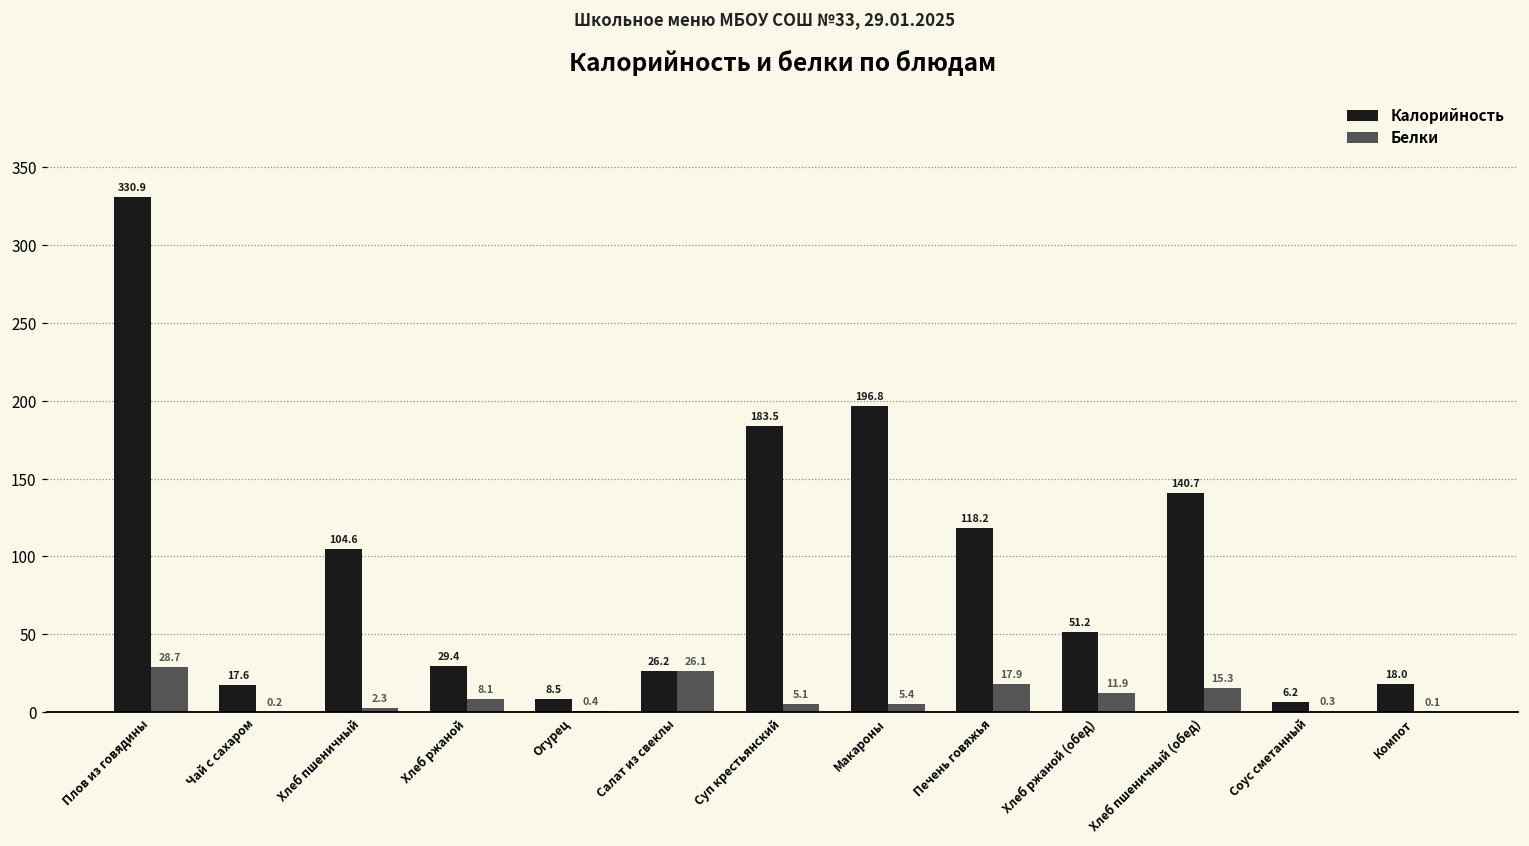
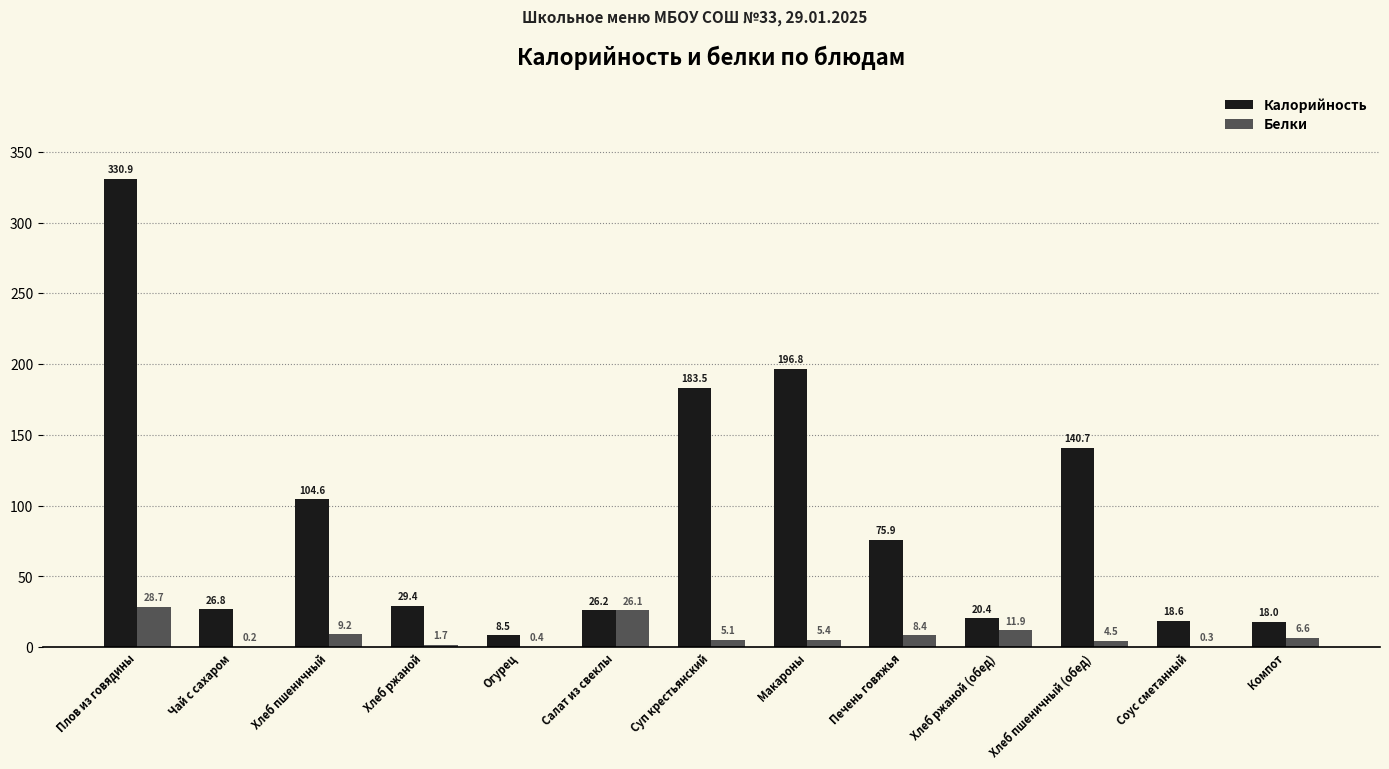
  {
    "Калорийность": {
      "Плов из говядины": 330.9,
-     "Чай с сахаром": 17.6,
+     "Чай с сахаром": 26.8,
      "Хлеб пшеничный": 104.6,
      "Хлеб ржаной": 29.4,
      "Огурец": 8.5,
      "Салат из свеклы": 26.2,
      "Суп крестьянский": 183.5,
      "Макароны": 196.8,
-     "Печень говяжья": 118.2,
-     "Хлеб ржаной (обед)": 51.2,
+     "Печень говяжья": 75.9,
+     "Хлеб ржаной (обед)": 20.4,
      "Хлеб пшеничный (обед)": 140.7,
-     "Соус сметанный": 6.2,
+     "Соус сметанный": 18.6,
      "Компот": 18.0
    },
    "Белки": {
      "Плов из говядины": 28.7,
      "Чай с сахаром": 0.2,
-     "Хлеб пшеничный": 2.3,
-     "Хлеб ржаной": 8.1,
+     "Хлеб пшеничный": 9.2,
+     "Хлеб ржаной": 1.7,
      "Огурец": 0.4,
      "Салат из свеклы": 26.1,
      "Суп крестьянский": 5.1,
      "Макароны": 5.4,
-     "Печень говяжья": 17.9,
+     "Печень говяжья": 8.4,
      "Хлеб ржаной (обед)": 11.9,
-     "Хлеб пшеничный (обед)": 15.3,
+     "Хлеб пшеничный (обед)": 4.5,
      "Соус сметанный": 0.3,
-     "Компот": 0.1
+     "Компот": 6.6
    }
  }
